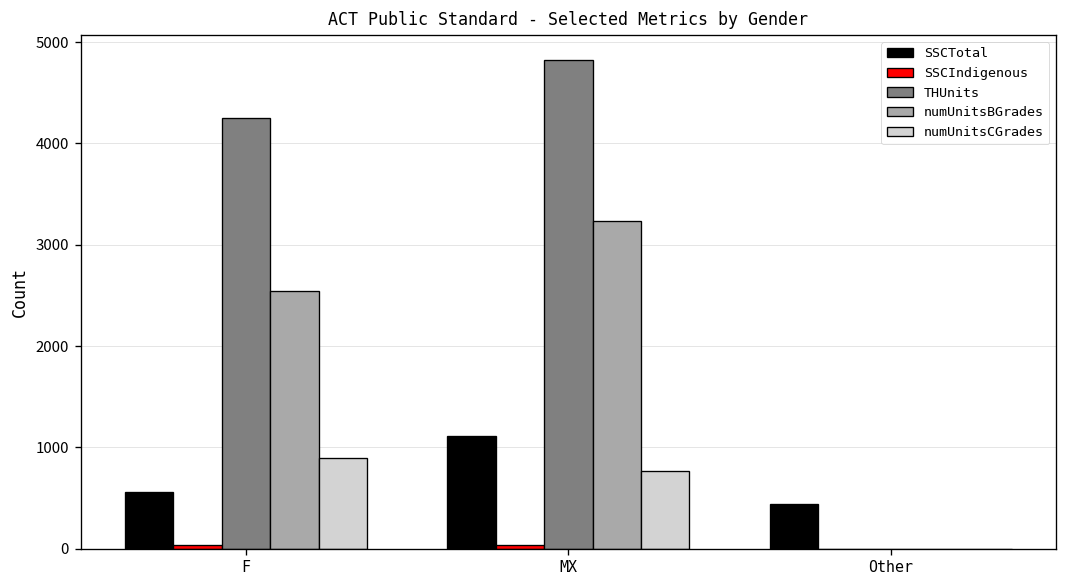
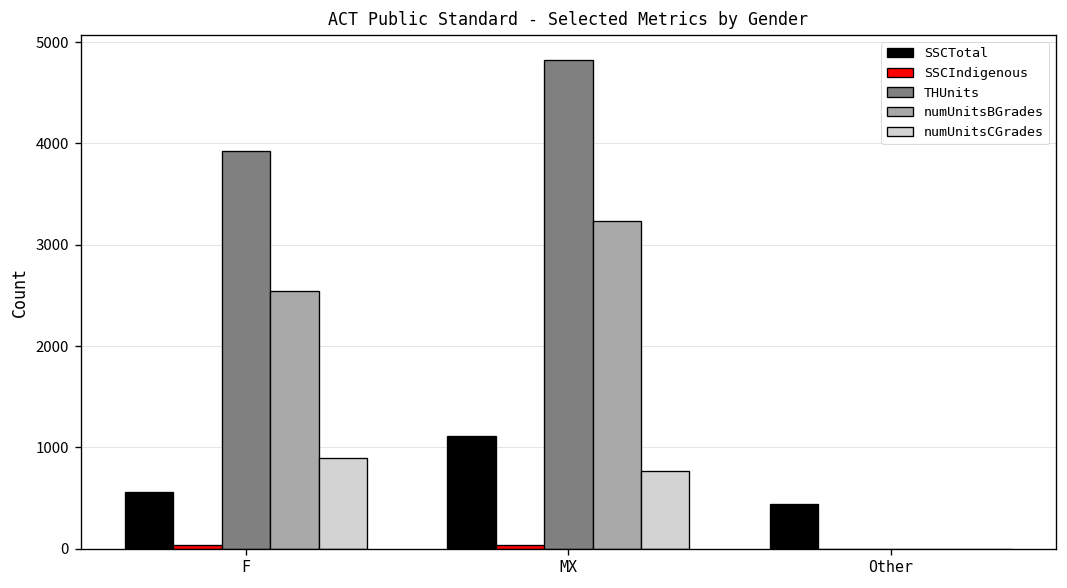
  {
    "SSCTotal": {
      "F": 600,
      "MX": 1100,
      "Other": 400
    },
    "SSCIndigenous": {
      "F": 0,
      "MX": 0,
      "Other": 0
    },
    "THUnits": {
-     "F": 4300,
+     "F": 3900,
      "MX": 4800,
      "Other": 0
    },
    "numUnitsBGrades": {
      "F": 2500,
      "MX": 3200,
      "Other": 0
    },
    "numUnitsCGrades": {
      "F": 900,
      "MX": 800,
      "Other": 0
    }
  }
